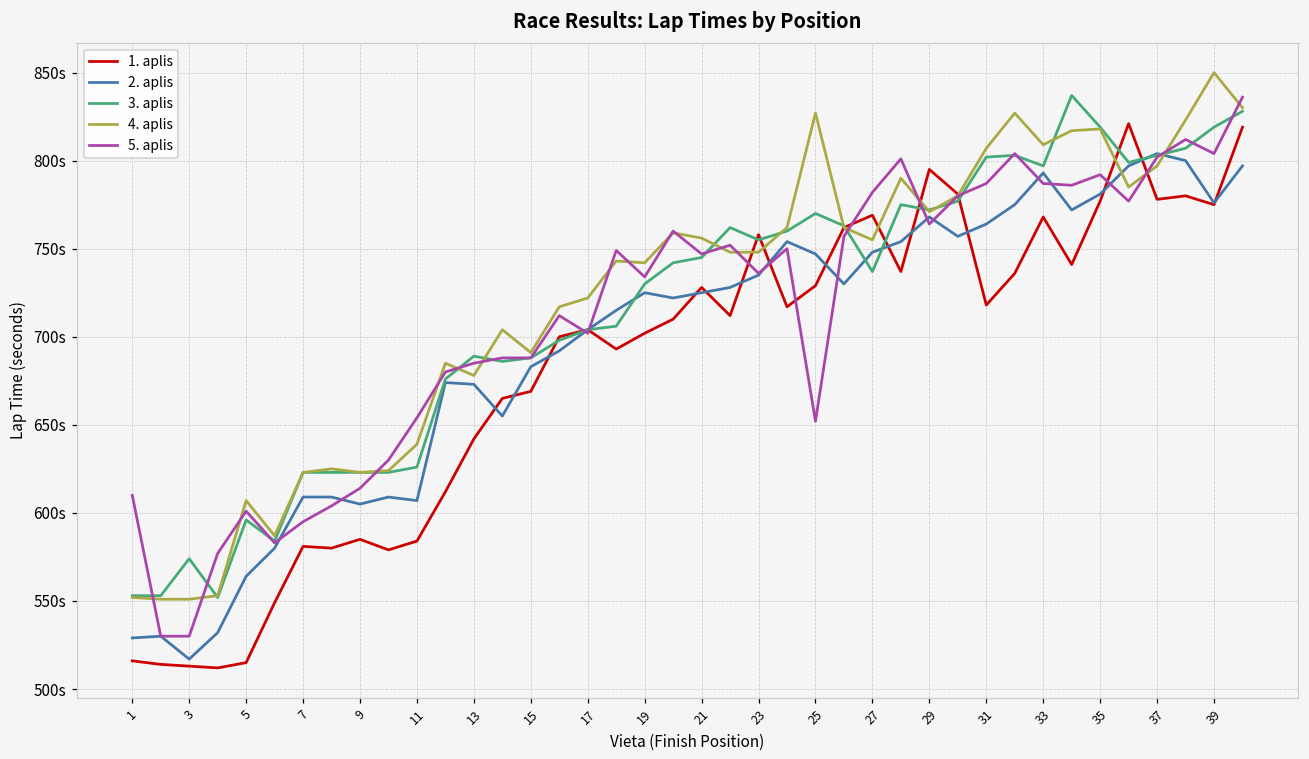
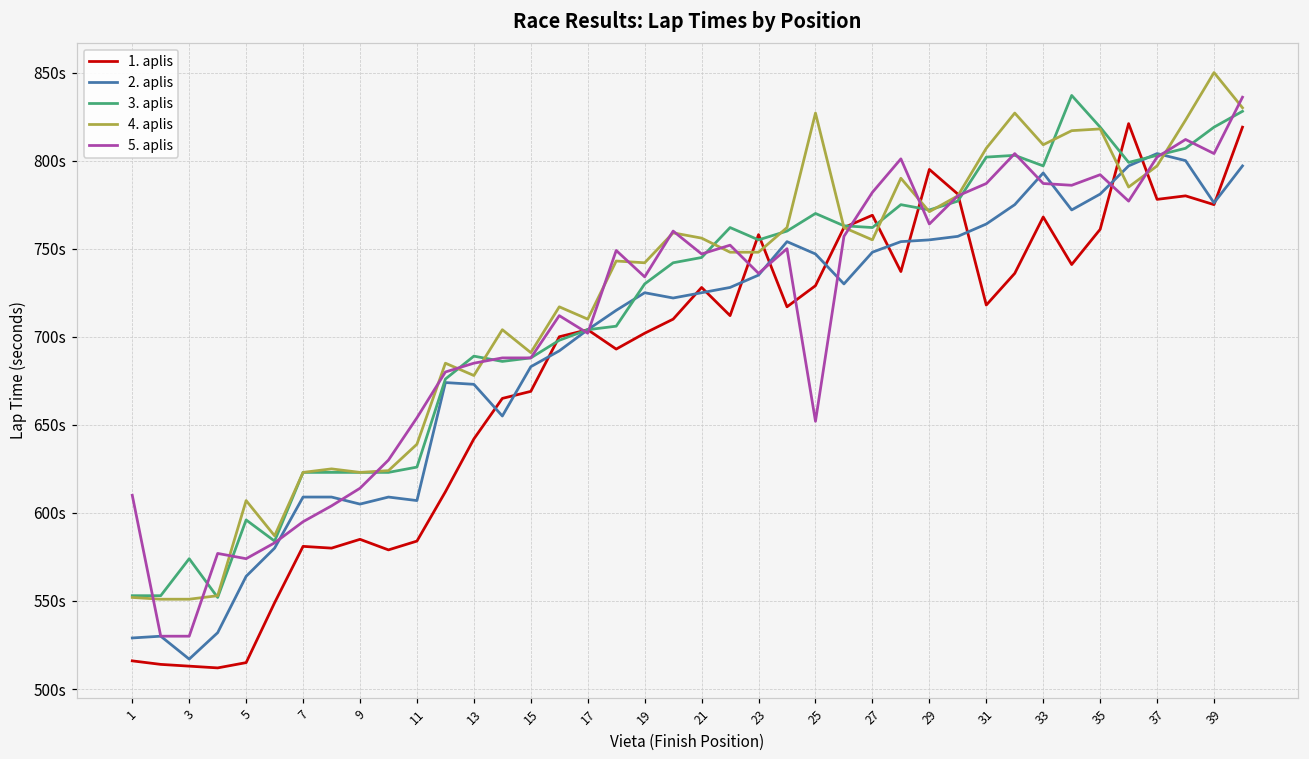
  {
    "1. aplis": {
      "1": "516s",
      "3": "513s",
      "5": "515s",
      "7": "581s",
      "9": "585s",
      "11": "584s",
      "13": "642s",
      "15": "669s",
      "19": "702s",
      "21": "728s",
      "23": "758s",
      "25": "729s",
      "27": "769s",
      "29": "795s",
      "31": "718s",
      "33": "768s",
-     "35": "777s",
+     "35": "761s",
      "37": "778s"
    },
    "2. aplis": {
      "1": "529s",
      "3": "517s",
      "5": "564s",
      "7": "609s",
      "9": "605s",
      "11": "607s",
      "13": "673s",
      "15": "683s",
      "19": "725s",
      "21": "725s",
      "25": "747s",
      "27": "748s",
-     "29": "768s",
+     "29": "755s",
      "31": "764s",
      "33": "793s",
      "35": "781s"
    },
    "3. aplis": {
      "3": "574s",
      "5": "596s",
      "11": "626s",
      "13": "689s",
      "19": "730s",
      "21": "745s",
      "23": "755s",
      "25": "770s",
-     "27": "737s",
+     "27": "762s",
      "31": "802s",
      "33": "797s",
      "39": "819s"
    },
    "4. aplis": {
      "3": "551s",
      "5": "607s",
      "11": "639s",
      "13": "678s",
      "15": "691s",
-     "17": "722s",
+     "17": "710s",
      "19": "742s",
      "21": "756s",
      "23": "748s",
      "25": "827s",
      "27": "755s",
      "31": "807s",
      "33": "809s",
      "37": "797s",
      "39": "850s"
    },
    "5. aplis": {
      "1": "610s",
      "3": "530s",
-     "5": "601s",
+     "5": "574s",
      "7": "595s",
      "9": "614s",
      "11": "654s",
      "13": "685s",
      "17": "702s",
      "19": "734s",
      "21": "747s",
      "25": "652s",
      "27": "782s",
      "29": "764s",
      "31": "787s",
      "33": "787s",
      "35": "792s",
      "39": "804s"
    }
  }
